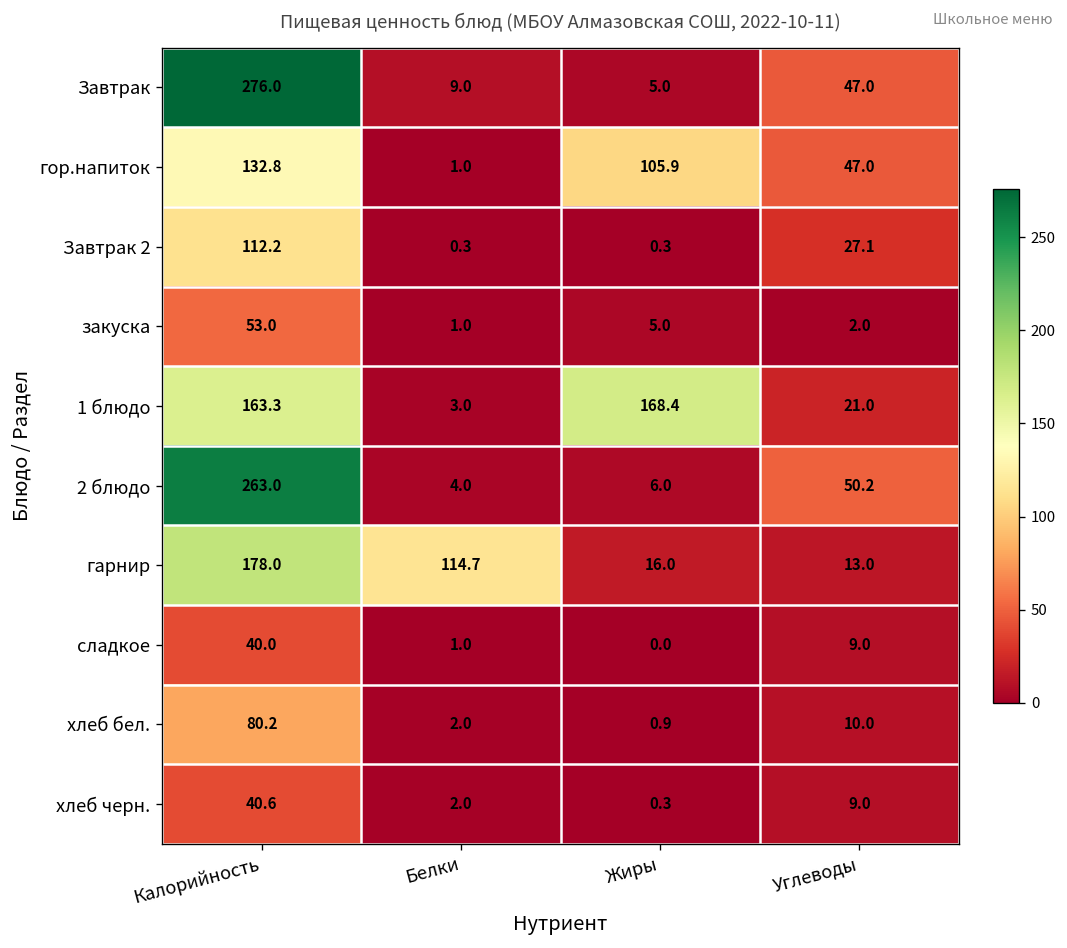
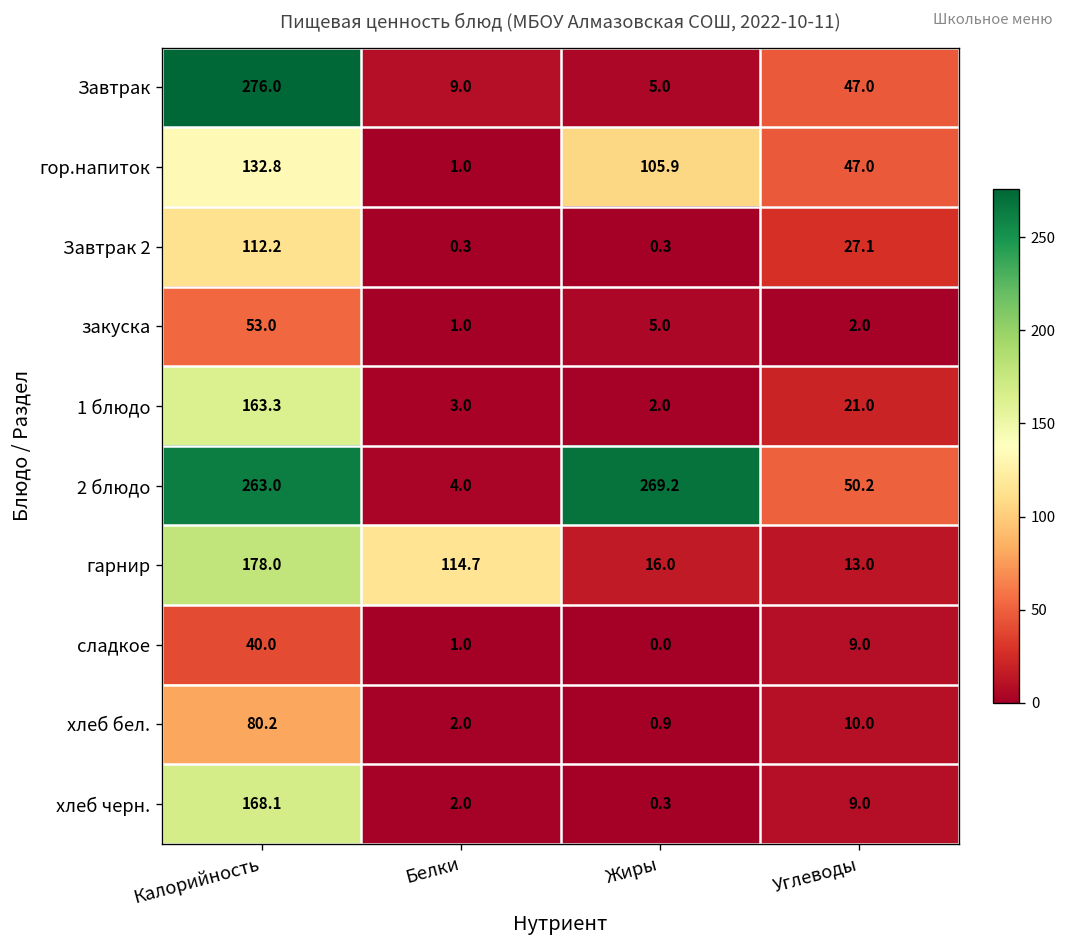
  {
    "Завтрак": {
      "Калорийность": 276.0,
      "Белки": 9.0,
      "Жиры": 5.0,
      "Углеводы": 47.0
    },
    "гор.напиток": {
      "Калорийность": 132.8,
      "Белки": 1.0,
      "Жиры": 105.9,
      "Углеводы": 47.0
    },
    "Завтрак 2": {
      "Калорийность": 112.2,
      "Белки": 0.3,
      "Жиры": 0.3,
      "Углеводы": 27.1
    },
    "закуска": {
      "Калорийность": 53.0,
      "Белки": 1.0,
      "Жиры": 5.0,
      "Углеводы": 2.0
    },
    "1 блюдо": {
      "Калорийность": 163.3,
      "Белки": 3.0,
-     "Жиры": 168.4,
+     "Жиры": 2.0,
      "Углеводы": 21.0
    },
    "2 блюдо": {
      "Калорийность": 263.0,
      "Белки": 4.0,
-     "Жиры": 6.0,
+     "Жиры": 269.2,
      "Углеводы": 50.2
    },
    "гарнир": {
      "Калорийность": 178.0,
      "Белки": 114.7,
      "Жиры": 16.0,
      "Углеводы": 13.0
    },
    "сладкое": {
      "Калорийность": 40.0,
      "Белки": 1.0,
      "Жиры": 0.0,
      "Углеводы": 9.0
    },
    "хлеб бел.": {
      "Калорийность": 80.2,
      "Белки": 2.0,
      "Жиры": 0.9,
      "Углеводы": 10.0
    },
    "хлеб черн.": {
-     "Калорийность": 40.6,
+     "Калорийность": 168.1,
      "Белки": 2.0,
      "Жиры": 0.3,
      "Углеводы": 9.0
    }
  }
